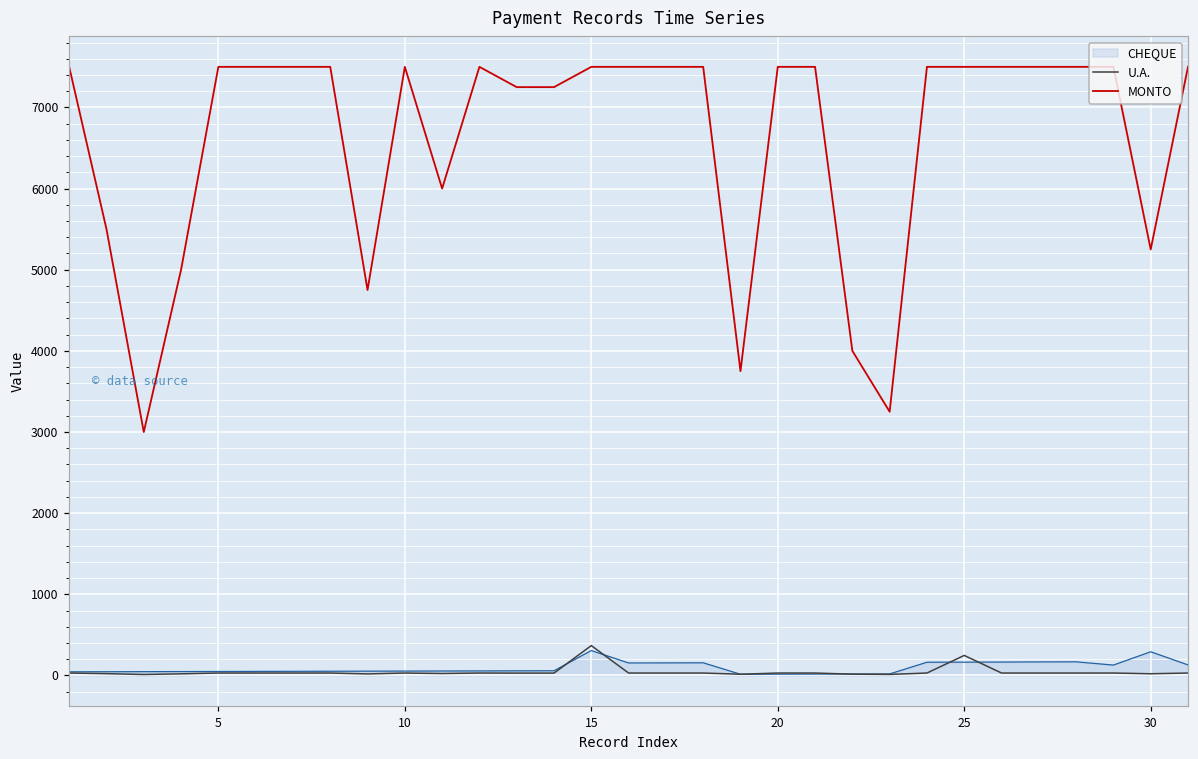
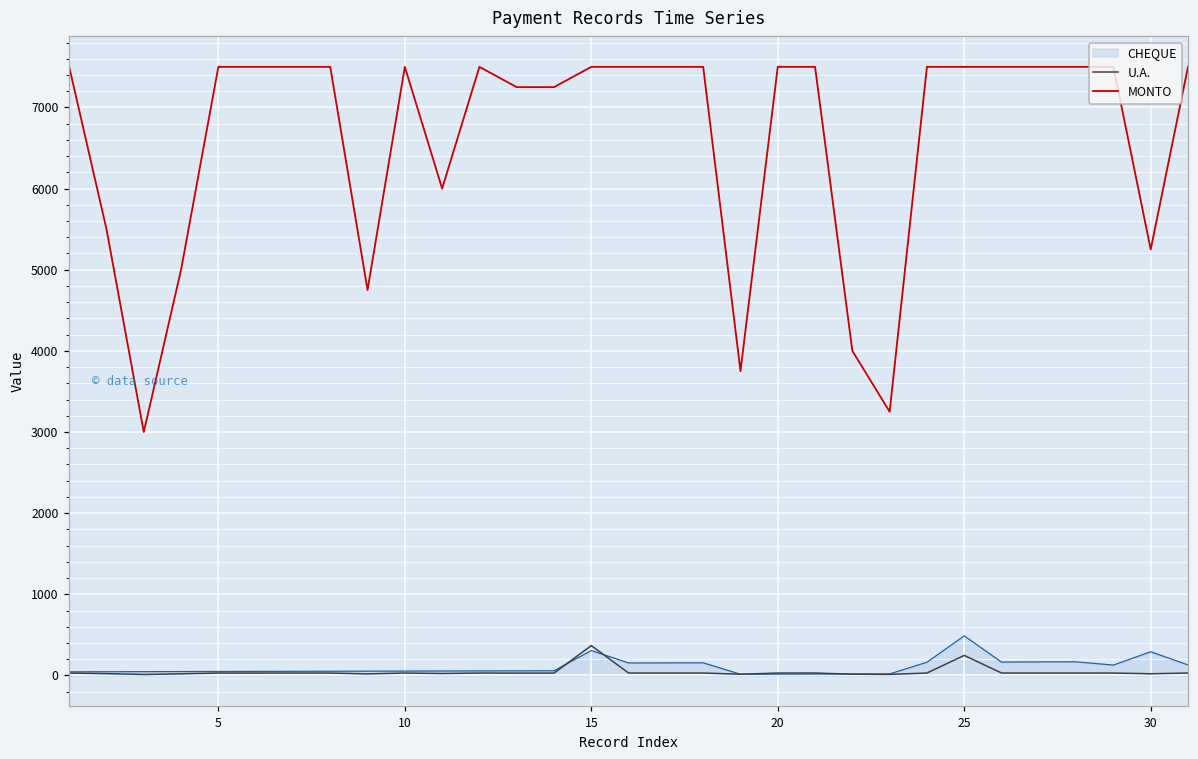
  {
    "CHEQUE": {
      "15": 300,
-     "25": 200,
+     "25": 500,
      "30": 300
    },
    "U.A.": {
      "15": 400,
      "25": 200,
      "30": 0
    },
    "MONTO": {
      "5": 7500,
      "10": 7500,
      "15": 7500,
      "20": 7500,
      "25": 7500,
      "30": 5300
    }
  }
